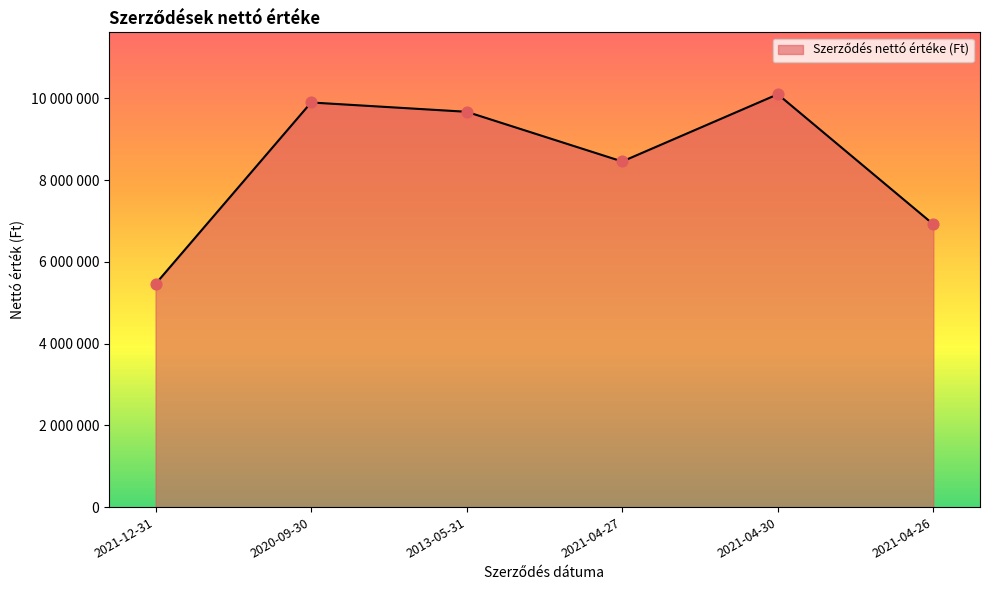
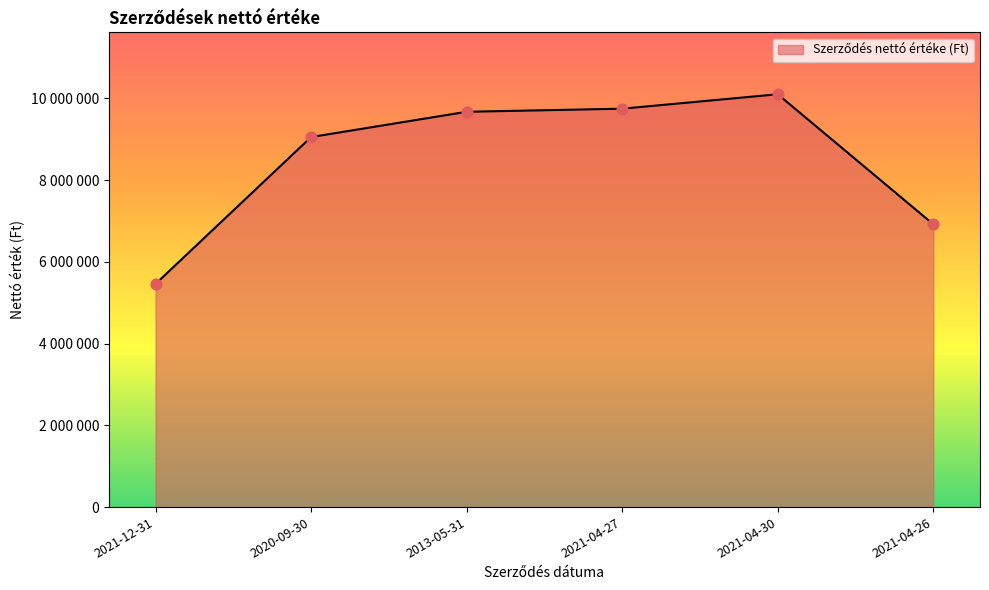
  {
    "2021-12-31": 5500000,
-   "2020-09-30": 9900000,
+   "2020-09-30": 9100000,
    "2013-05-31": 9700000,
-   "2021-04-27": 8500000,
+   "2021-04-27": 9700000,
    "2021-04-30": 10100000,
    "2021-04-26": 6900000
  }
